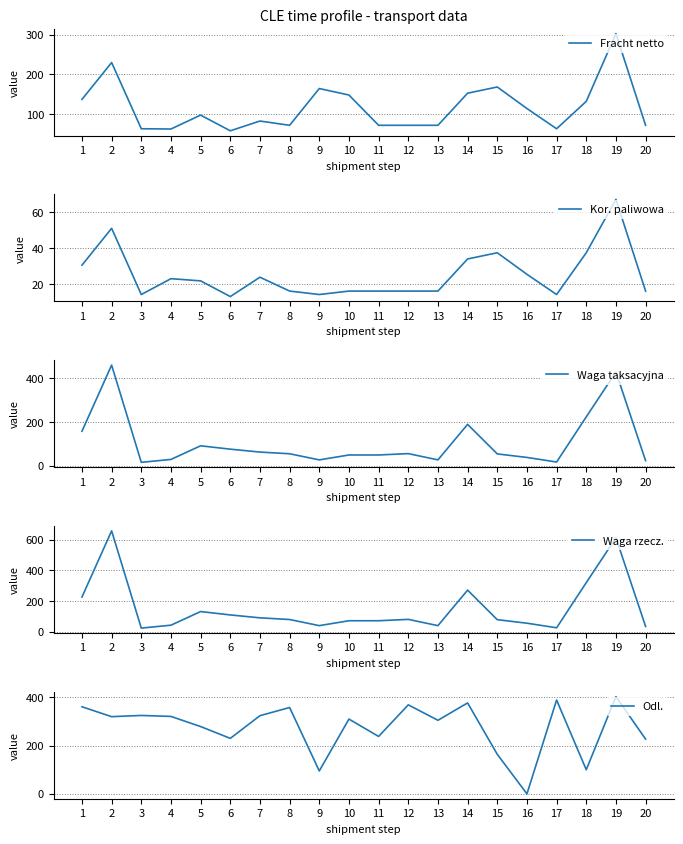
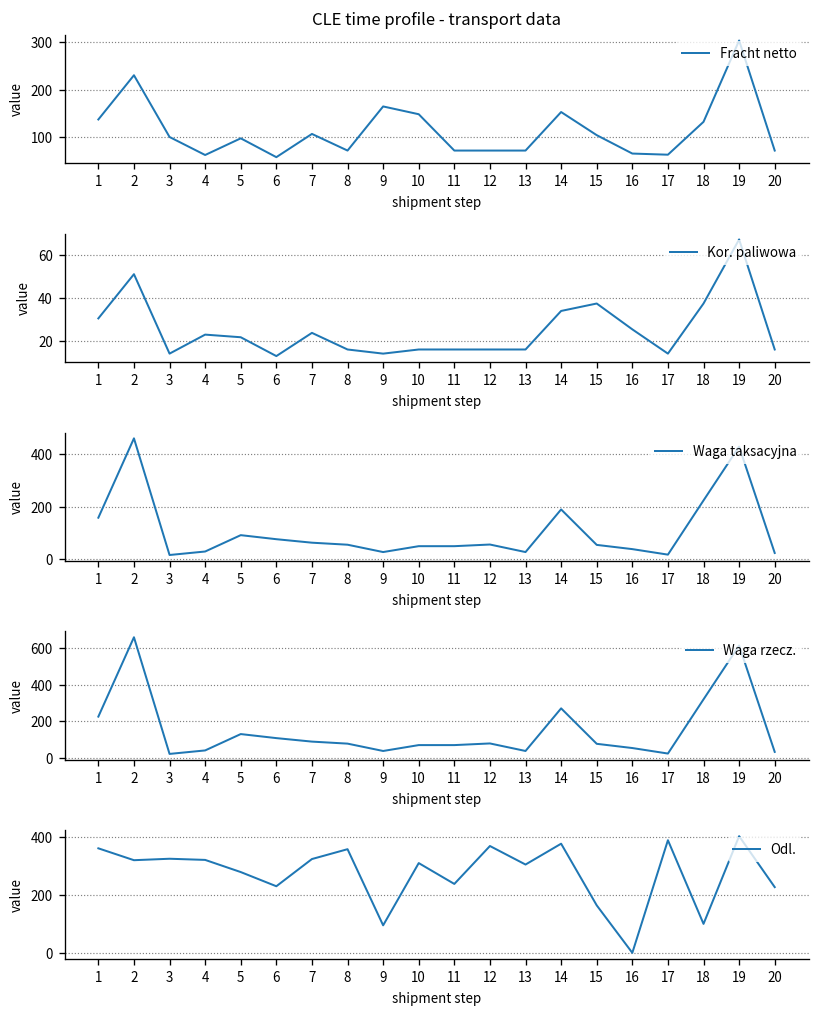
  {
    "CLE time profile - transport data": {
      "1": 140,
      "2": 230,
-     "3": 60,
+     "3": 100,
      "4": 60,
      "5": 100,
      "6": 60,
-     "7": 80,
+     "7": 110,
      "8": 70,
      "9": 160,
      "10": 150,
      "11": 70,
      "12": 70,
      "13": 70,
      "14": 150,
-     "15": 170,
-     "16": 110,
+     "15": 100,
+     "16": 70,
      "17": 60,
      "18": 130,
      "19": 300,
      "20": 70
    }
  }
